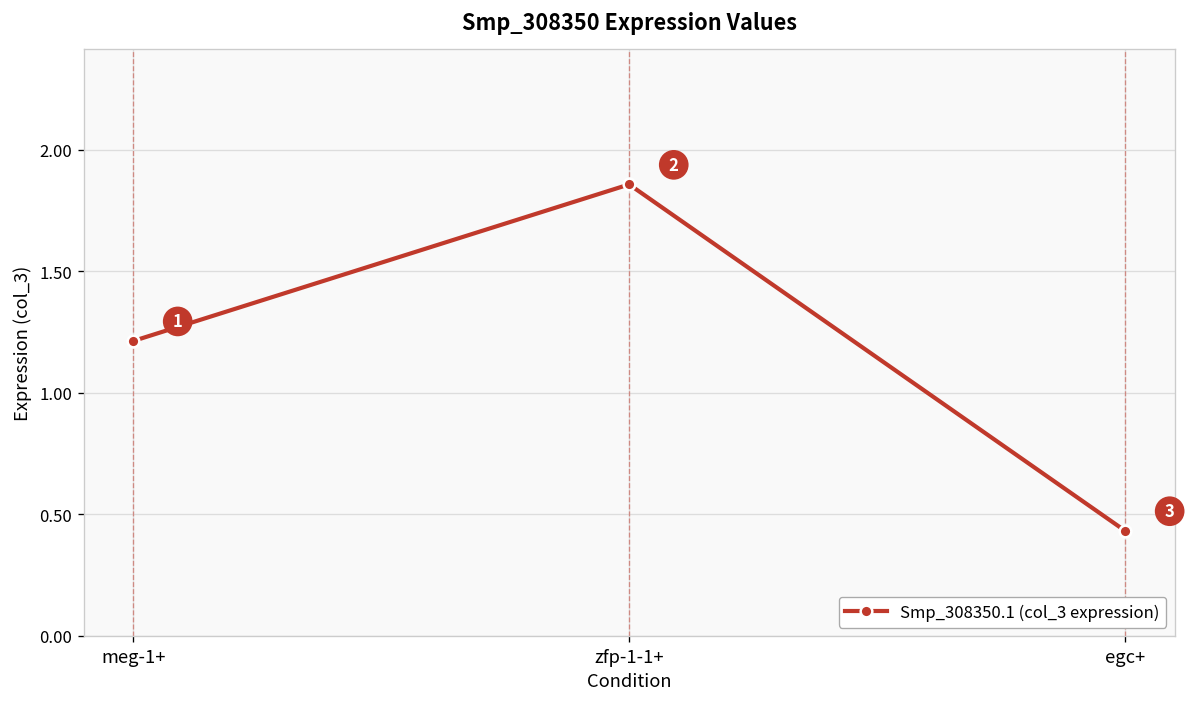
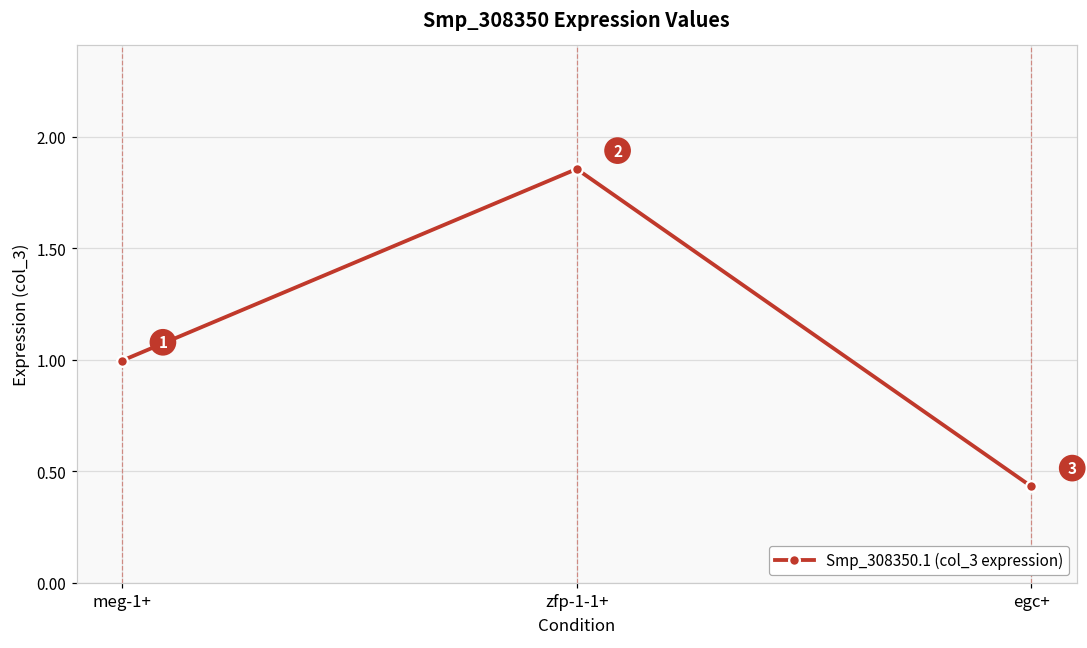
  {
-   "meg-1+": 1.21,
+   "meg-1+": 1.00,
    "zfp-1-1+": 1.86,
    "egc+": 0.43
  }
